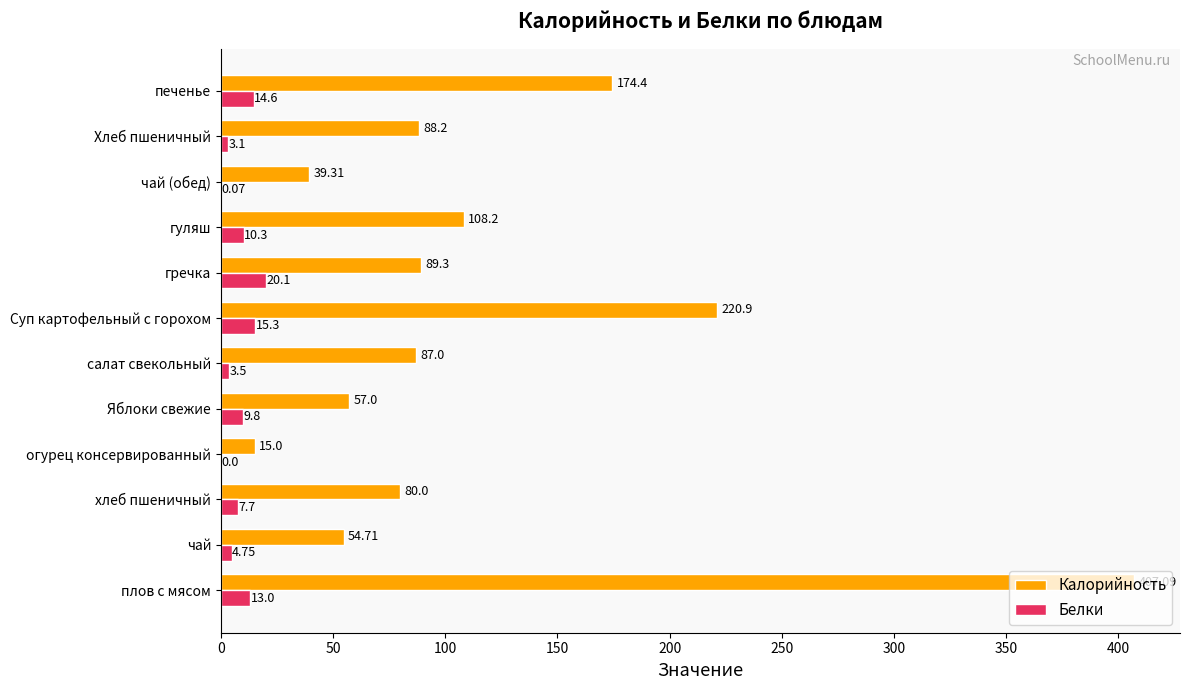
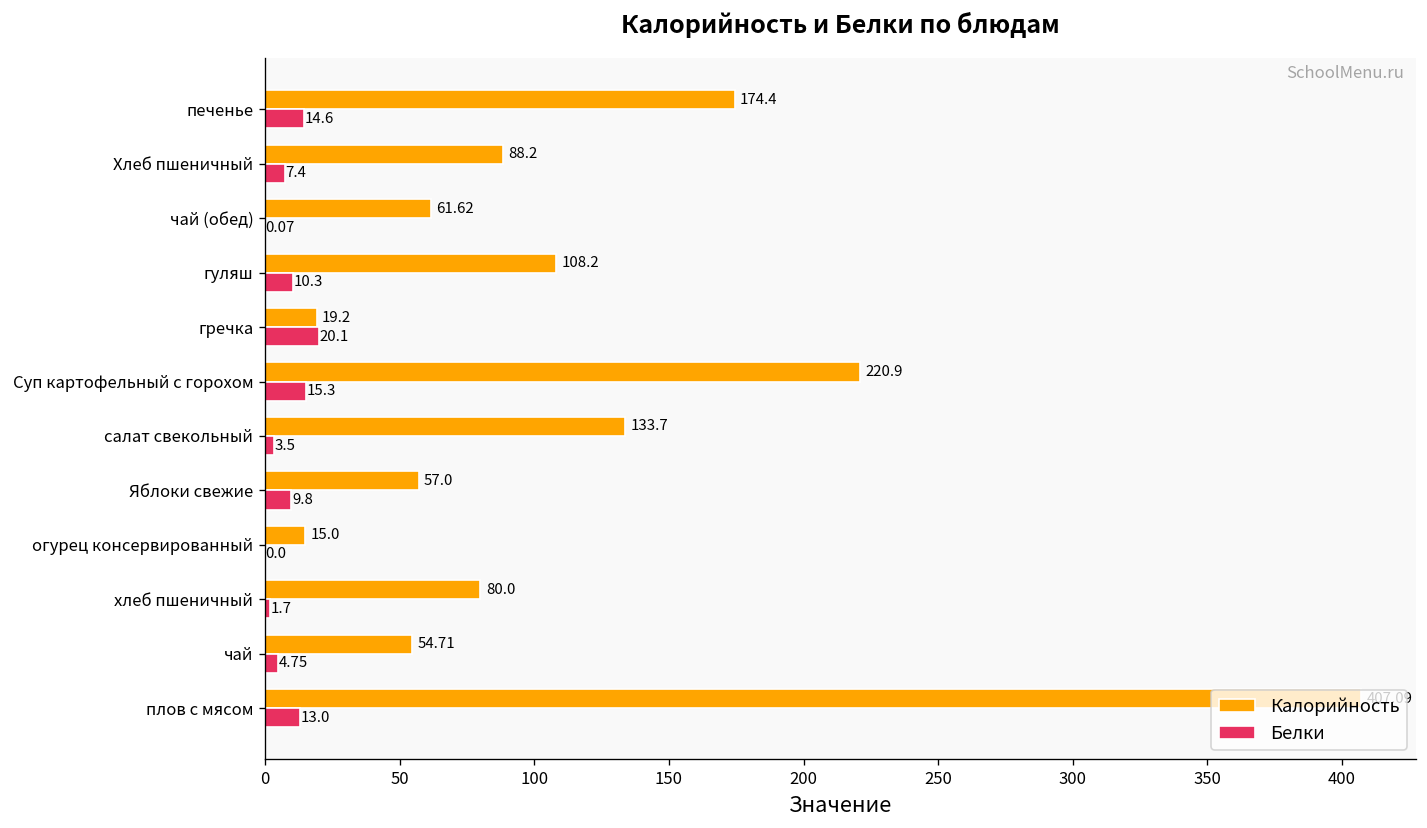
  {
    "Калорийность": {
      "печенье": 174.4,
      "Хлеб пшеничный": 88.2,
-     "чай (обед)": 39.31,
+     "чай (обед)": 61.62,
      "гуляш": 108.2,
-     "гречка": 89.3,
+     "гречка": 19.2,
      "Суп картофельный с горохом": 220.9,
-     "салат свекольный": 87.0,
+     "салат свекольный": 133.7,
      "Яблоки свежие": 57.0,
      "огурец консервированный": 15.0,
      "хлеб пшеничный": 80.0,
      "чай": 54.71
    },
    "Белки": {
      "печенье": 14.6,
-     "Хлеб пшеничный": 3.1,
+     "Хлеб пшеничный": 7.4,
      "чай (обед)": 0.07,
      "гуляш": 10.3,
      "гречка": 20.1,
      "Суп картофельный с горохом": 15.3,
      "салат свекольный": 3.5,
      "Яблоки свежие": 9.8,
      "огурец консервированный": 0.0,
-     "хлеб пшеничный": 7.7,
+     "хлеб пшеничный": 1.7,
      "чай": 4.75,
      "плов с мясом": 13.0
    }
  }
